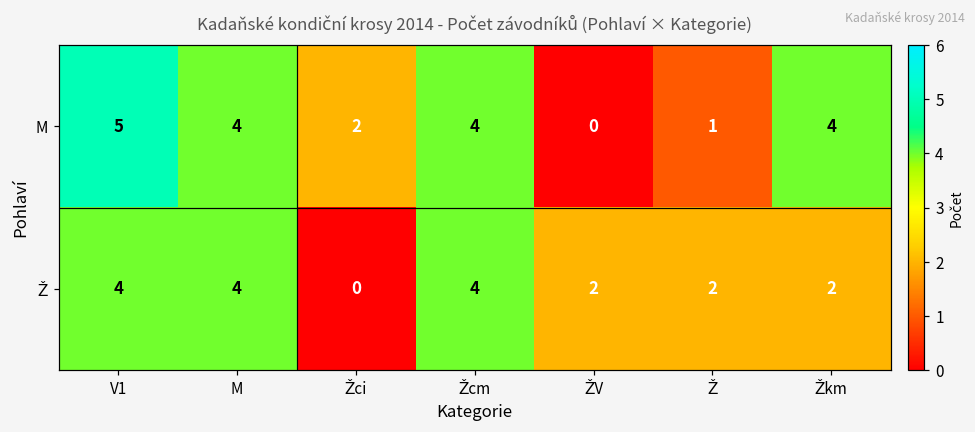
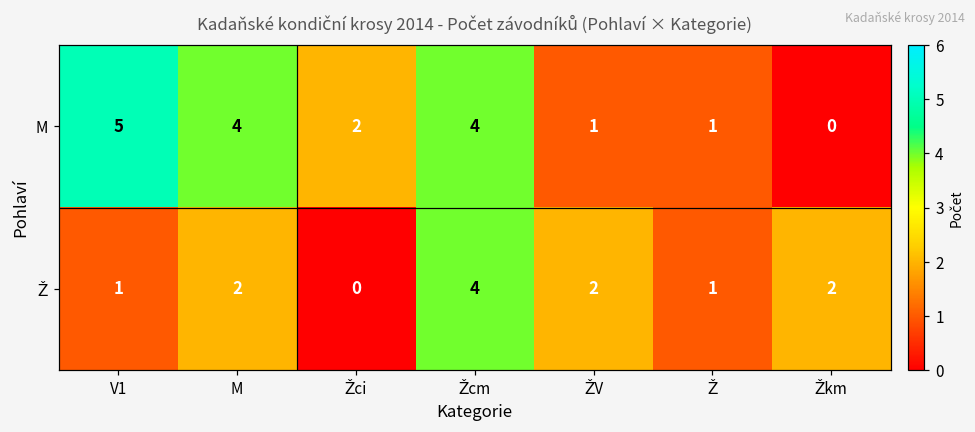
  {
    "M": {
      "V1": 5,
      "M": 4,
      "Žci": 2,
      "Žcm": 4,
-     "ŽV": 0,
+     "ŽV": 1,
      "Ž": 1,
-     "Žkm": 4
+     "Žkm": 0
    },
    "Ž": {
-     "V1": 4,
-     "M": 4,
+     "V1": 1,
+     "M": 2,
      "Žci": 0,
      "Žcm": 4,
      "ŽV": 2,
-     "Ž": 2,
+     "Ž": 1,
      "Žkm": 2
    }
  }
